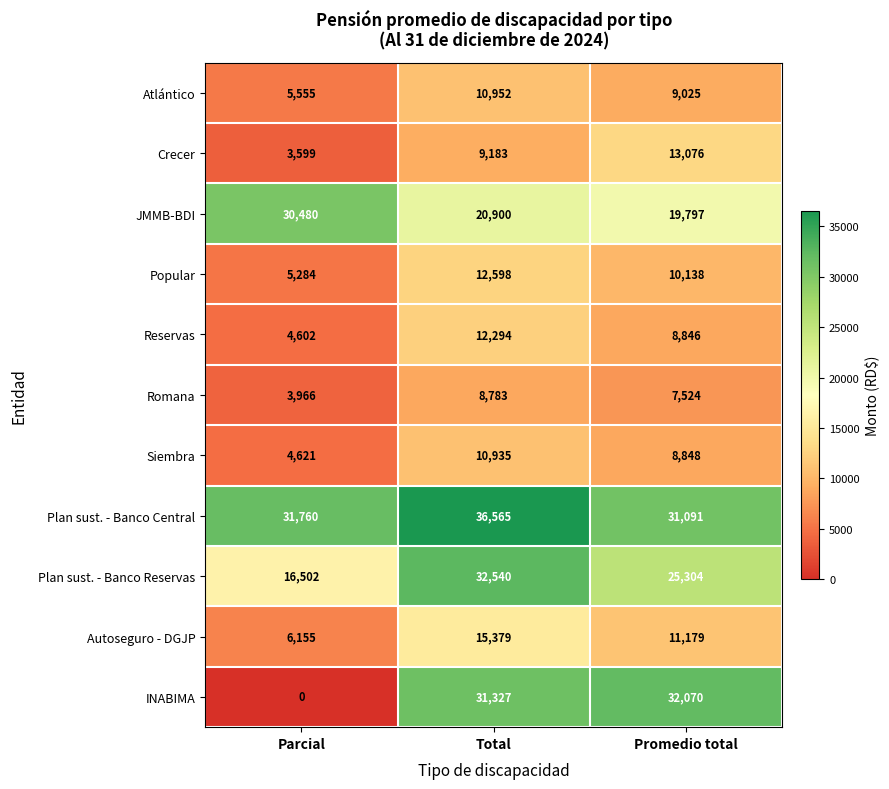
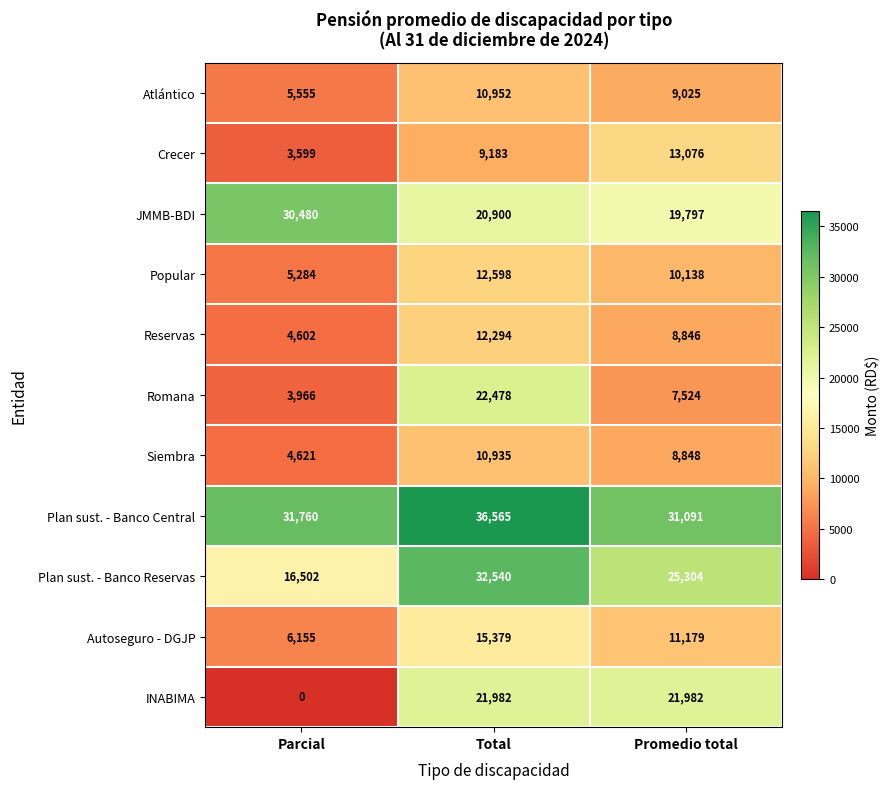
  {
    "Atlántico": {
      "Parcial": "5,555",
      "Total": "10,952",
      "Promedio total": "9,025"
    },
    "Crecer": {
      "Parcial": "3,599",
      "Total": "9,183",
      "Promedio total": "13,076"
    },
    "JMMB-BDI": {
      "Parcial": "30,480",
      "Total": "20,900",
      "Promedio total": "19,797"
    },
    "Popular": {
      "Parcial": "5,284",
      "Total": "12,598",
      "Promedio total": "10,138"
    },
    "Reservas": {
      "Parcial": "4,602",
      "Total": "12,294",
      "Promedio total": "8,846"
    },
    "Romana": {
      "Parcial": "3,966",
-     "Total": "8,783",
+     "Total": "22,478",
      "Promedio total": "7,524"
    },
    "Siembra": {
      "Parcial": "4,621",
      "Total": "10,935",
      "Promedio total": "8,848"
    },
    "Plan sust. - Banco Central": {
      "Parcial": "31,760",
      "Total": "36,565",
      "Promedio total": "31,091"
    },
    "Plan sust. - Banco Reservas": {
      "Parcial": "16,502",
      "Total": "32,540",
      "Promedio total": "25,304"
    },
    "Autoseguro - DGJP": {
      "Parcial": "6,155",
      "Total": "15,379",
      "Promedio total": "11,179"
    },
    "INABIMA": {
      "Parcial": "0",
-     "Total": "31,327",
-     "Promedio total": "32,070"
+     "Total": "21,982",
+     "Promedio total": "21,982"
    }
  }
